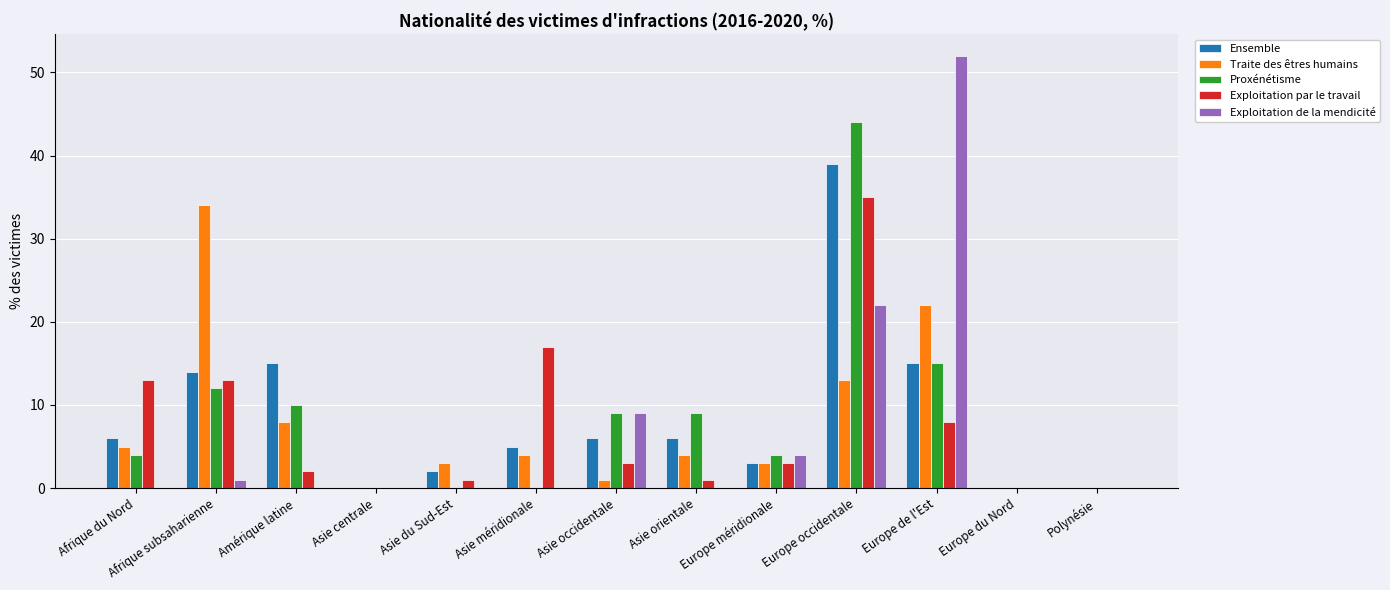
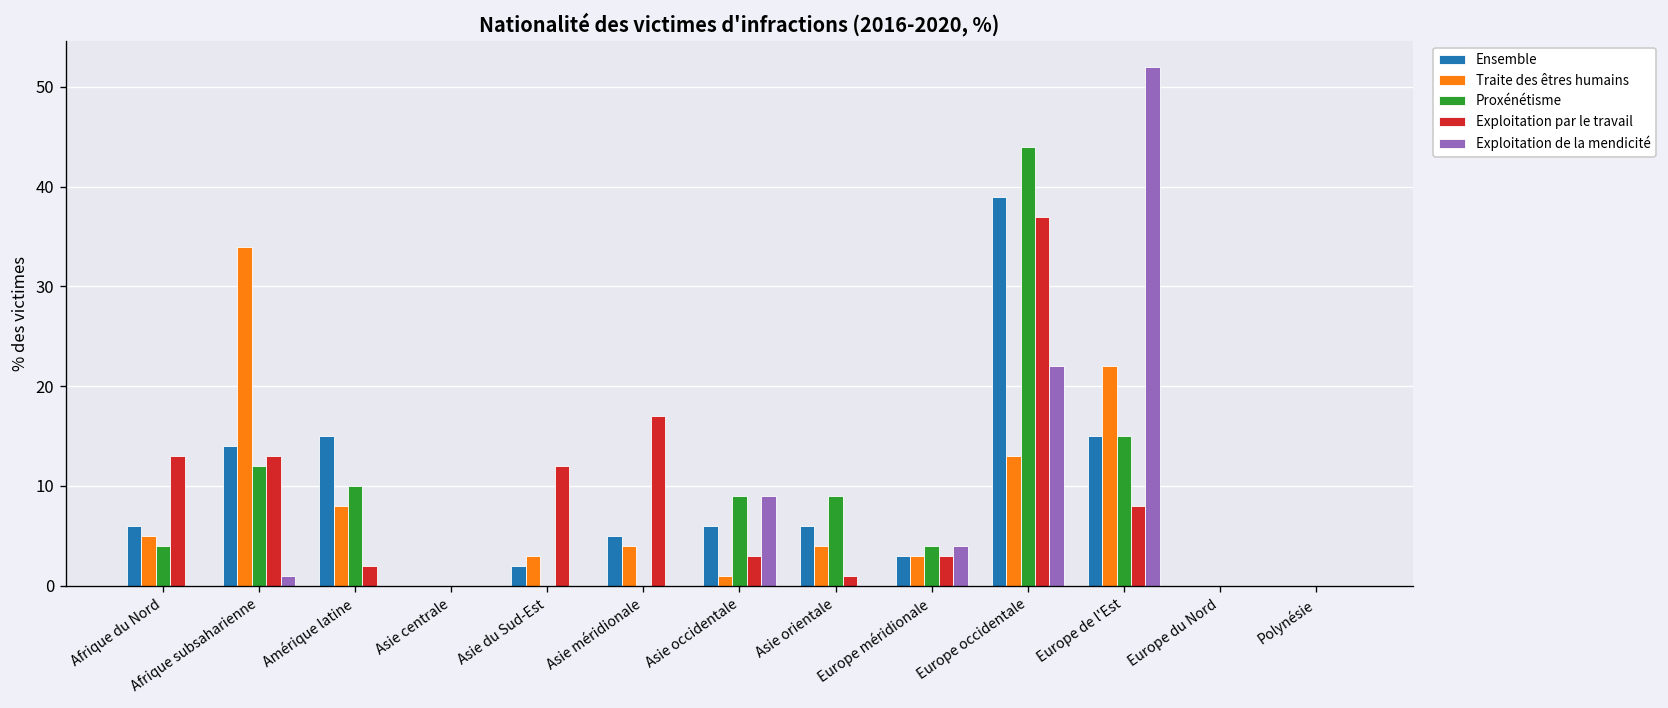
  {
    "Ensemble": {
      "Afrique du Nord": 6,
      "Afrique subsaharienne": 14,
      "Amérique latine": 15,
      "Asie centrale": 0,
      "Asie du Sud-Est": 2,
      "Asie méridionale": 5,
      "Asie occidentale": 6,
      "Asie orientale": 6,
      "Europe méridionale": 3,
      "Europe occidentale": 39,
      "Europe de l'Est": 15,
      "Europe du Nord": 0,
      "Polynésie": 0
    },
    "Traite des êtres humains": {
      "Afrique du Nord": 5,
      "Afrique subsaharienne": 34,
      "Amérique latine": 8,
      "Asie centrale": 0,
      "Asie du Sud-Est": 3,
      "Asie méridionale": 4,
      "Asie occidentale": 1,
      "Asie orientale": 4,
      "Europe méridionale": 3,
      "Europe occidentale": 13,
      "Europe de l'Est": 22,
      "Europe du Nord": 0,
      "Polynésie": 0
    },
    "Proxénétisme": {
      "Afrique du Nord": 4,
      "Afrique subsaharienne": 12,
      "Amérique latine": 10,
      "Asie centrale": 0,
      "Asie du Sud-Est": 0,
      "Asie méridionale": 0,
      "Asie occidentale": 9,
      "Asie orientale": 9,
      "Europe méridionale": 4,
      "Europe occidentale": 44,
      "Europe de l'Est": 15,
      "Europe du Nord": 0,
      "Polynésie": 0
    },
    "Exploitation par le travail": {
      "Afrique du Nord": 13,
      "Afrique subsaharienne": 13,
      "Amérique latine": 2,
      "Asie centrale": 0,
-     "Asie du Sud-Est": 1,
+     "Asie du Sud-Est": 12,
      "Asie méridionale": 17,
      "Asie occidentale": 3,
      "Asie orientale": 1,
      "Europe méridionale": 3,
-     "Europe occidentale": 35,
+     "Europe occidentale": 37,
      "Europe de l'Est": 8,
      "Europe du Nord": 0,
      "Polynésie": 0
    },
    "Exploitation de la mendicité": {
      "Afrique du Nord": 0,
      "Afrique subsaharienne": 1,
      "Amérique latine": 0,
      "Asie centrale": 0,
      "Asie du Sud-Est": 0,
      "Asie méridionale": 0,
      "Asie occidentale": 9,
      "Asie orientale": 0,
      "Europe méridionale": 4,
      "Europe occidentale": 22,
      "Europe de l'Est": 52,
      "Europe du Nord": 0,
      "Polynésie": 0
    }
  }
